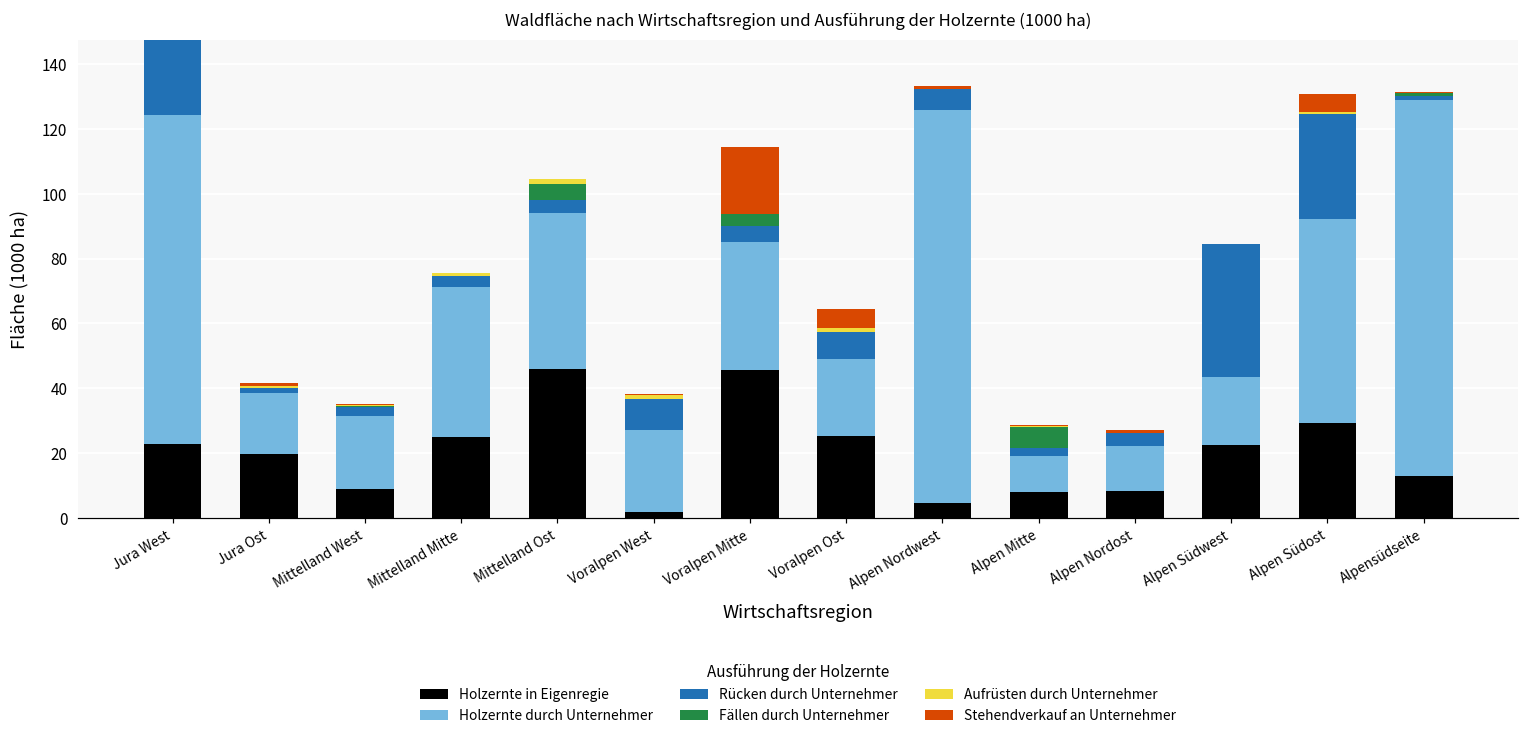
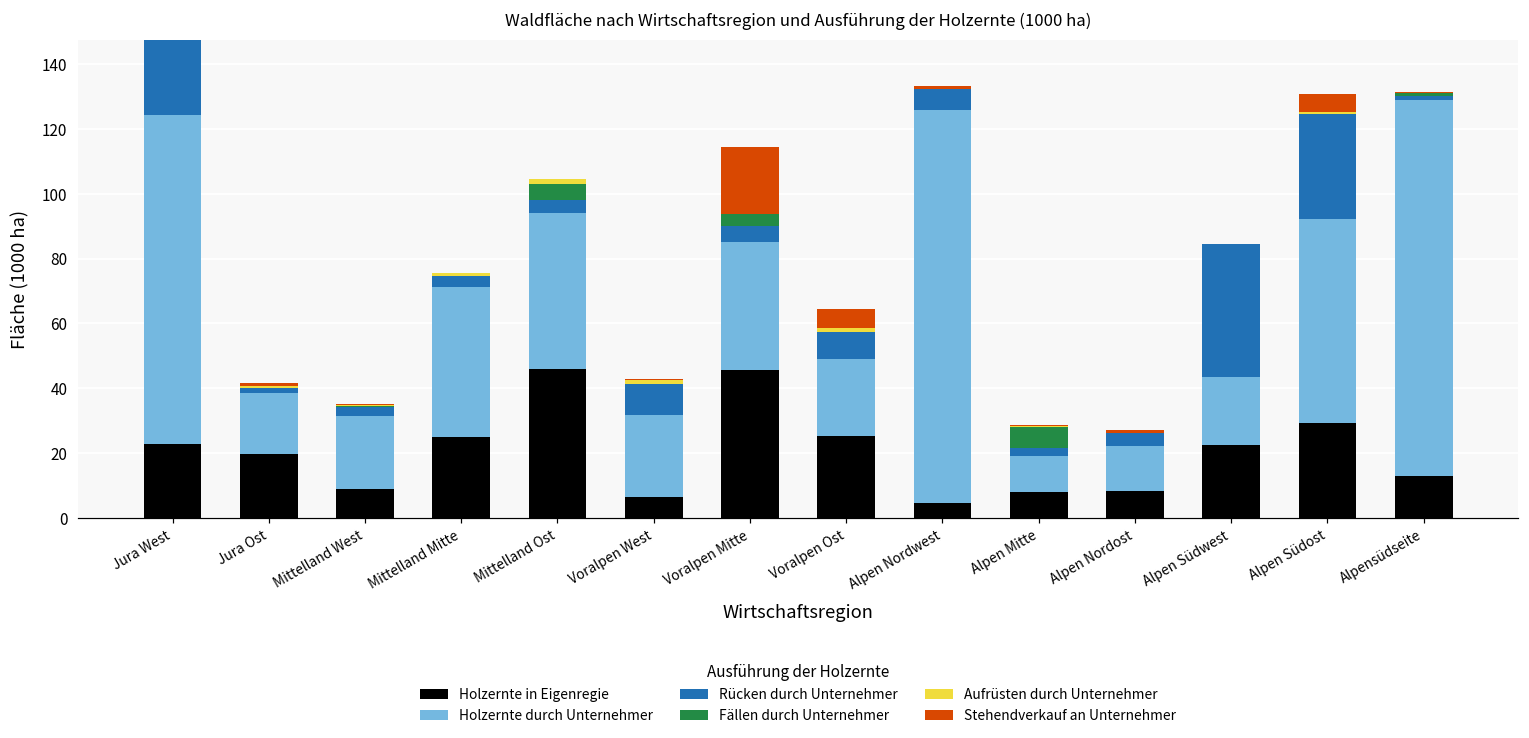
  {
    "Holzernte in Eigenregie": {
      "Jura West": 23,
      "Jura Ost": 20,
      "Mittelland West": 9,
      "Mittelland Mitte": 25,
      "Mittelland Ost": 46,
-     "Voralpen West": 2,
+     "Voralpen West": 7,
      "Voralpen Mitte": 46,
      "Voralpen Ost": 25,
      "Alpen Nordwest": 5,
      "Alpen Mitte": 8,
      "Alpen Nordost": 8,
      "Alpen Südwest": 23,
      "Alpen Südost": 29,
      "Alpensüdseite": 13
    },
    "Holzernte durch Unternehmer": {
      "Jura West": 101,
      "Jura Ost": 19,
      "Mittelland West": 23,
      "Mittelland Mitte": 46,
      "Mittelland Ost": 48,
      "Voralpen West": 25,
      "Voralpen Mitte": 40,
      "Voralpen Ost": 24,
      "Alpen Nordwest": 121,
      "Alpen Mitte": 11,
      "Alpen Nordost": 14,
      "Alpen Südwest": 21,
      "Alpen Südost": 63,
      "Alpensüdseite": 116
    },
    "Rücken durch Unternehmer": {
      "Jura West": 23,
      "Jura Ost": 2,
      "Mittelland West": 3,
      "Mittelland Mitte": 4,
      "Mittelland Ost": 4,
      "Voralpen West": 10,
      "Voralpen Mitte": 5,
      "Voralpen Ost": 8,
      "Alpen Nordwest": 7,
      "Alpen Mitte": 3,
      "Alpen Nordost": 4,
      "Alpen Südwest": 41,
      "Alpen Südost": 32,
      "Alpensüdseite": 1
    },
    "Fällen durch Unternehmer": {
      "Jura West": 0,
      "Jura Ost": 0,
      "Mittelland Mitte": 0,
      "Mittelland Ost": 5,
      "Voralpen West": 0,
      "Voralpen Mitte": 4,
      "Voralpen Ost": 0,
      "Alpen Nordwest": 0,
      "Alpen Mitte": 6,
      "Alpen Nordost": 0,
      "Alpen Südwest": 0,
      "Alpen Südost": 0
    },
    "Aufrüsten durch Unternehmer": {
      "Jura West": 0,
      "Mittelland Mitte": 1,
      "Mittelland Ost": 2,
      "Voralpen West": 1,
      "Voralpen Mitte": 0,
      "Voralpen Ost": 1,
      "Alpen Nordwest": 0,
      "Alpen Nordost": 0,
      "Alpen Südwest": 0,
      "Alpensüdseite": 0
    },
    "Stehendverkauf an Unternehmer": {
      "Jura West": 0,
      "Mittelland Mitte": 0,
      "Mittelland Ost": 0,
      "Voralpen Mitte": 21,
      "Voralpen Ost": 6,
      "Alpen Nordost": 1,
      "Alpen Südwest": 0,
      "Alpen Südost": 6
    }
  }
